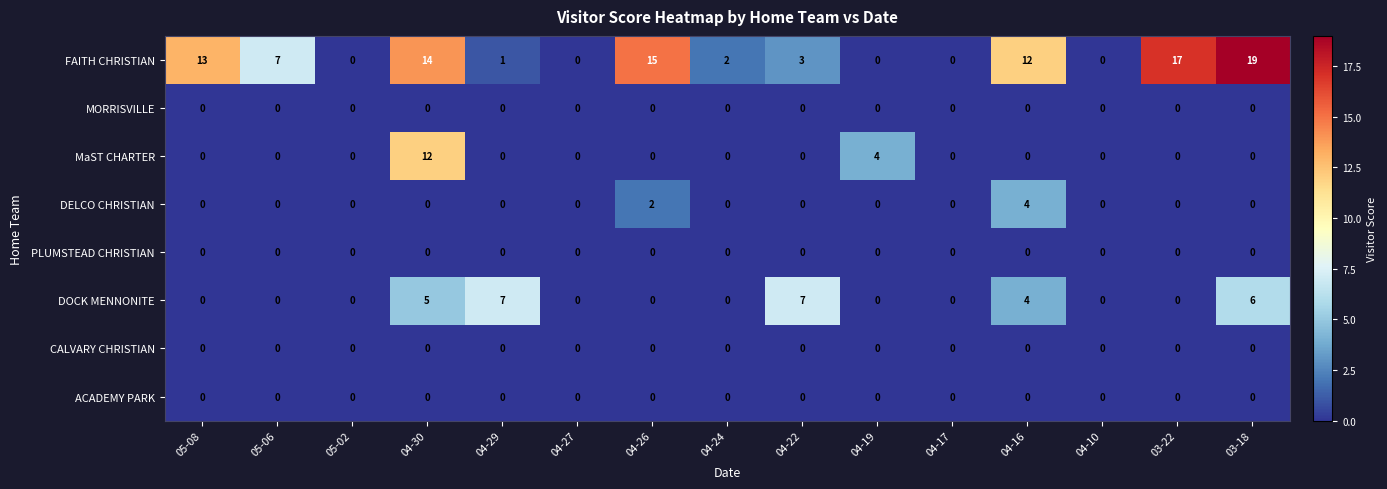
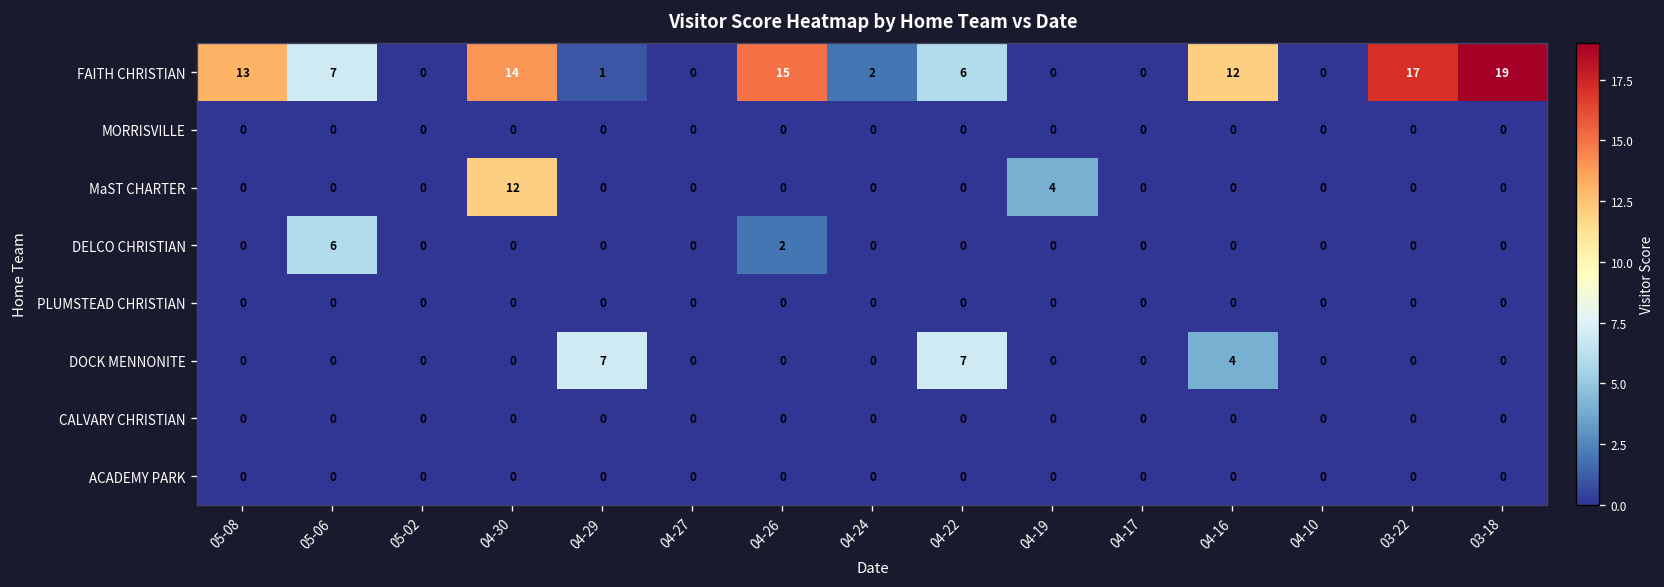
  {
    "FAITH CHRISTIAN": {
      "05-08": 13,
      "05-06": 7,
      "05-02": 0,
      "04-30": 14,
      "04-29": 1,
      "04-27": 0,
      "04-26": 15,
      "04-24": 2,
-     "04-22": 3,
+     "04-22": 6,
      "04-19": 0,
      "04-17": 0,
      "04-16": 12,
      "04-10": 0,
      "03-22": 17,
      "03-18": 19
    },
    "MORRISVILLE": {
      "05-08": 0,
      "05-06": 0,
      "05-02": 0,
      "04-30": 0,
      "04-29": 0,
      "04-27": 0,
      "04-26": 0,
      "04-24": 0,
      "04-22": 0,
      "04-19": 0,
      "04-17": 0,
      "04-16": 0,
      "04-10": 0,
      "03-22": 0,
      "03-18": 0
    },
    "MaST CHARTER": {
      "05-08": 0,
      "05-06": 0,
      "05-02": 0,
      "04-30": 12,
      "04-29": 0,
      "04-27": 0,
      "04-26": 0,
      "04-24": 0,
      "04-22": 0,
      "04-19": 4,
      "04-17": 0,
      "04-16": 0,
      "04-10": 0,
      "03-22": 0,
      "03-18": 0
    },
    "DELCO CHRISTIAN": {
      "05-08": 0,
-     "05-06": 0,
+     "05-06": 6,
      "05-02": 0,
      "04-30": 0,
      "04-29": 0,
      "04-27": 0,
      "04-26": 2,
      "04-24": 0,
      "04-22": 0,
      "04-19": 0,
      "04-17": 0,
-     "04-16": 4,
+     "04-16": 0,
      "04-10": 0,
      "03-22": 0,
      "03-18": 0
    },
    "PLUMSTEAD CHRISTIAN": {
      "05-08": 0,
      "05-06": 0,
      "05-02": 0,
      "04-30": 0,
      "04-29": 0,
      "04-27": 0,
      "04-26": 0,
      "04-24": 0,
      "04-22": 0,
      "04-19": 0,
      "04-17": 0,
      "04-16": 0,
      "04-10": 0,
      "03-22": 0,
      "03-18": 0
    },
    "DOCK MENNONITE": {
      "05-08": 0,
      "05-06": 0,
      "05-02": 0,
-     "04-30": 5,
+     "04-30": 0,
      "04-29": 7,
      "04-27": 0,
      "04-26": 0,
      "04-24": 0,
      "04-22": 7,
      "04-19": 0,
      "04-17": 0,
      "04-16": 4,
      "04-10": 0,
      "03-22": 0,
-     "03-18": 6
+     "03-18": 0
    },
    "CALVARY CHRISTIAN": {
      "05-08": 0,
      "05-06": 0,
      "05-02": 0,
      "04-30": 0,
      "04-29": 0,
      "04-27": 0,
      "04-26": 0,
      "04-24": 0,
      "04-22": 0,
      "04-19": 0,
      "04-17": 0,
      "04-16": 0,
      "04-10": 0,
      "03-22": 0,
      "03-18": 0
    },
    "ACADEMY PARK": {
      "05-08": 0,
      "05-06": 0,
      "05-02": 0,
      "04-30": 0,
      "04-29": 0,
      "04-27": 0,
      "04-26": 0,
      "04-24": 0,
      "04-22": 0,
      "04-19": 0,
      "04-17": 0,
      "04-16": 0,
      "04-10": 0,
      "03-22": 0,
      "03-18": 0
    }
  }
